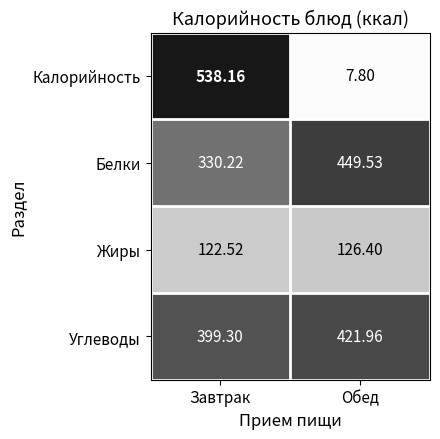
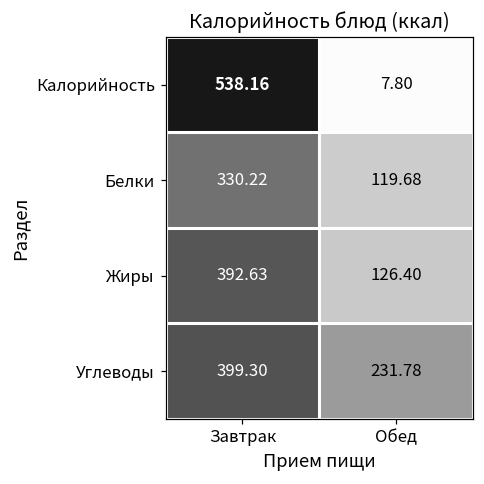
  {
    "Калорийность": {
      "Завтрак": 538.16,
      "Обед": 7.80
    },
    "Белки": {
      "Завтрак": 330.22,
-     "Обед": 449.53
+     "Обед": 119.68
    },
    "Жиры": {
-     "Завтрак": 122.52,
+     "Завтрак": 392.63,
      "Обед": 126.40
    },
    "Углеводы": {
      "Завтрак": 399.30,
-     "Обед": 421.96
+     "Обед": 231.78
    }
  }
